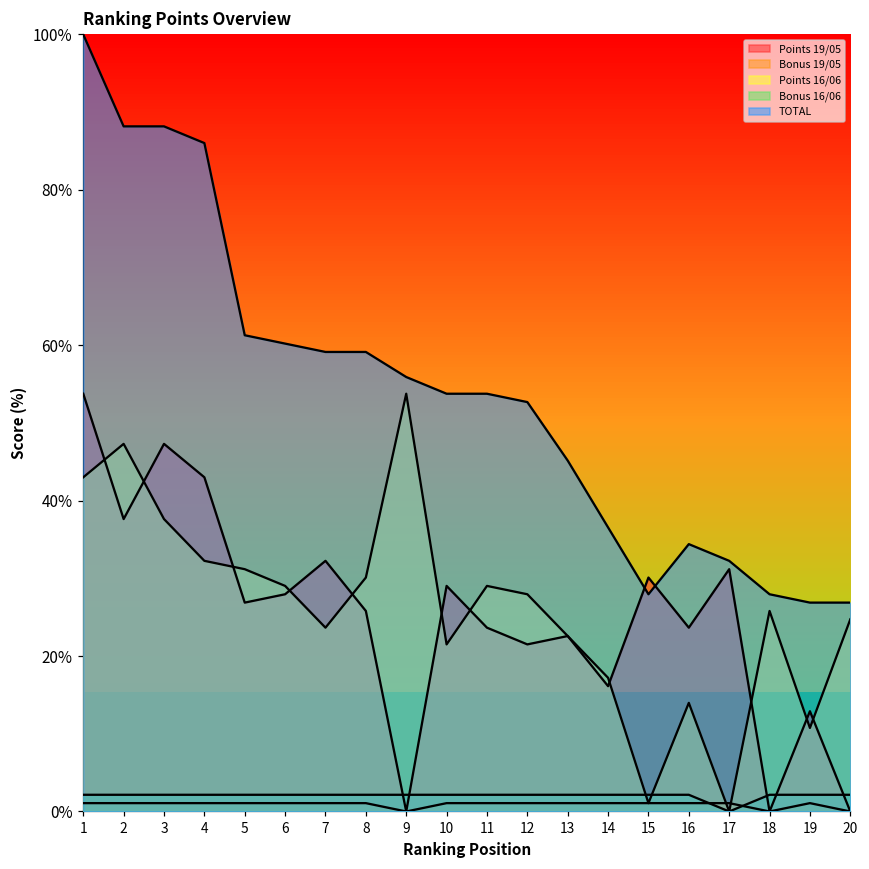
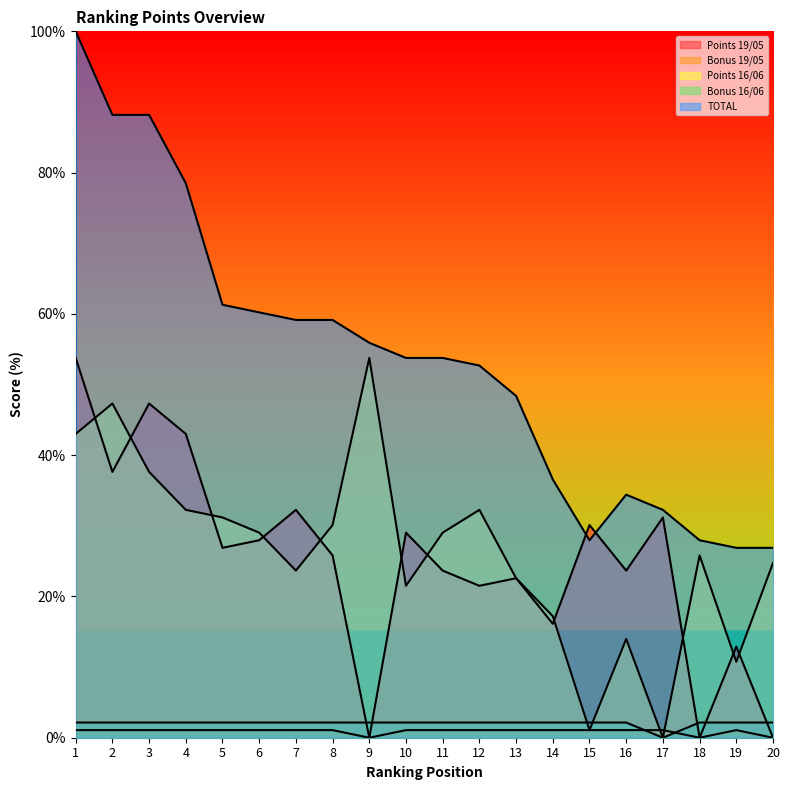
  {
    "Points 19/05": {
      "1": "54%",
      "2": "38%",
      "3": "47%",
      "4": "43%",
      "5": "27%",
      "6": "28%",
      "7": "32%",
      "8": "26%",
      "10": "29%",
      "11": "24%",
      "12": "22%",
      "14": "16%",
      "15": "30%",
      "16": "24%",
      "17": "31%",
      "19": "13%"
    },
    "Bonus 19/05": {
      "1": "1%",
      "2": "1%",
      "3": "1%",
      "4": "1%",
      "5": "1%",
      "6": "1%",
      "7": "1%",
      "8": "1%",
      "10": "1%",
      "11": "1%",
      "12": "1%",
      "13": "1%",
      "14": "1%",
      "16": "1%",
      "17": "1%",
      "19": "1%"
    },
    "Points 16/06": {
      "1": "43%",
      "2": "47%",
      "3": "38%",
      "4": "32%",
      "5": "31%",
      "6": "29%",
      "7": "24%",
      "8": "30%",
      "9": "54%",
      "10": "22%",
      "11": "29%",
-     "12": "28%",
+     "12": "32%",
      "14": "17%",
      "16": "14%",
      "18": "26%",
      "19": "11%",
      "20": "25%"
    },
    "Bonus 16/06": {
      "1": "2%",
      "2": "2%",
      "3": "2%",
      "4": "2%",
      "5": "2%",
      "6": "2%",
      "7": "2%",
      "8": "2%",
      "9": "2%",
      "10": "2%",
      "11": "2%",
      "12": "2%",
      "13": "2%",
      "14": "2%",
      "15": "2%",
      "16": "2%",
      "18": "2%",
      "19": "2%",
      "20": "2%"
    },
    "TOTAL": {
      "1": "100%",
      "2": "88%",
      "3": "88%",
-     "4": "86%",
+     "4": "78%",
      "5": "61%",
      "6": "60%",
      "7": "59%",
      "8": "59%",
      "9": "56%",
      "10": "54%",
      "11": "54%",
      "12": "53%",
-     "13": "45%",
+     "13": "48%",
      "14": "37%",
      "15": "28%",
      "16": "34%",
      "17": "32%",
      "18": "28%",
      "19": "27%",
      "20": "27%"
    }
  }
